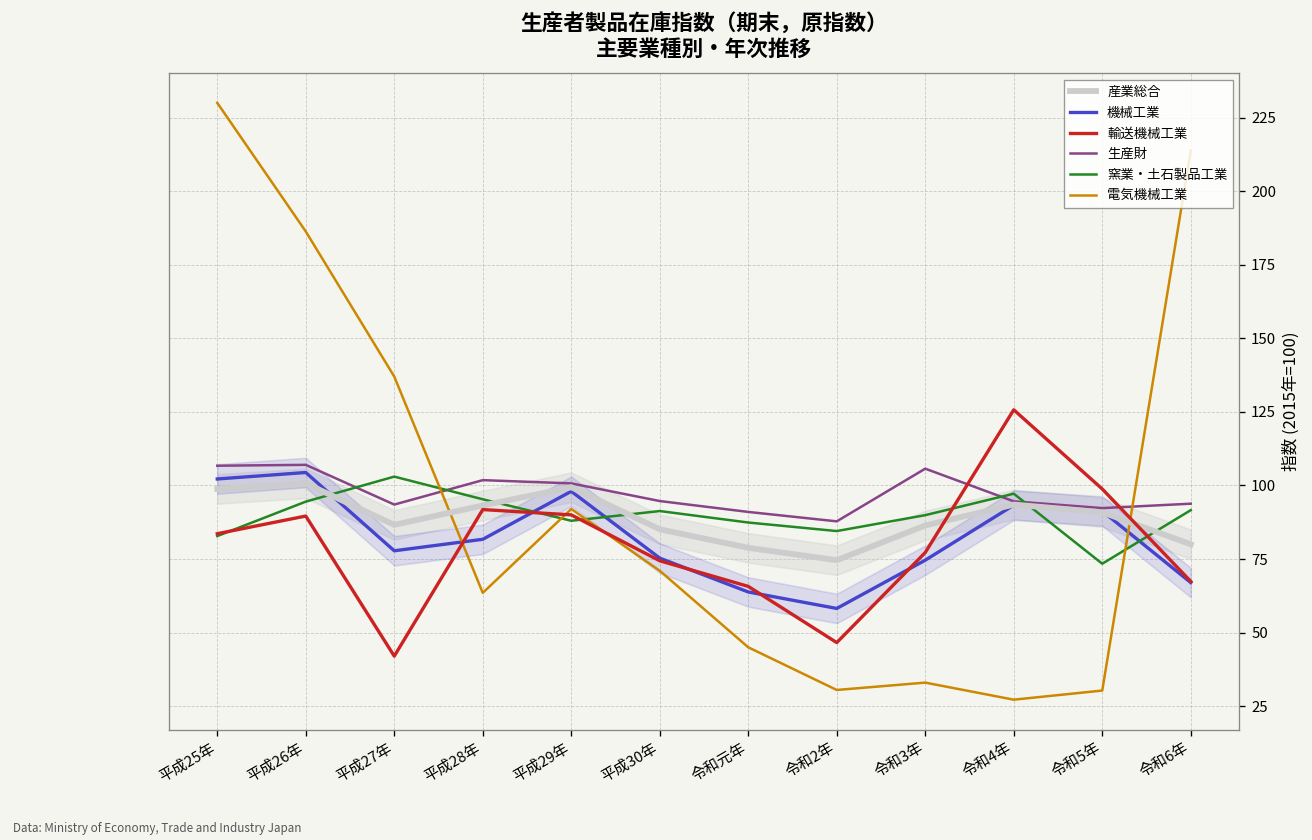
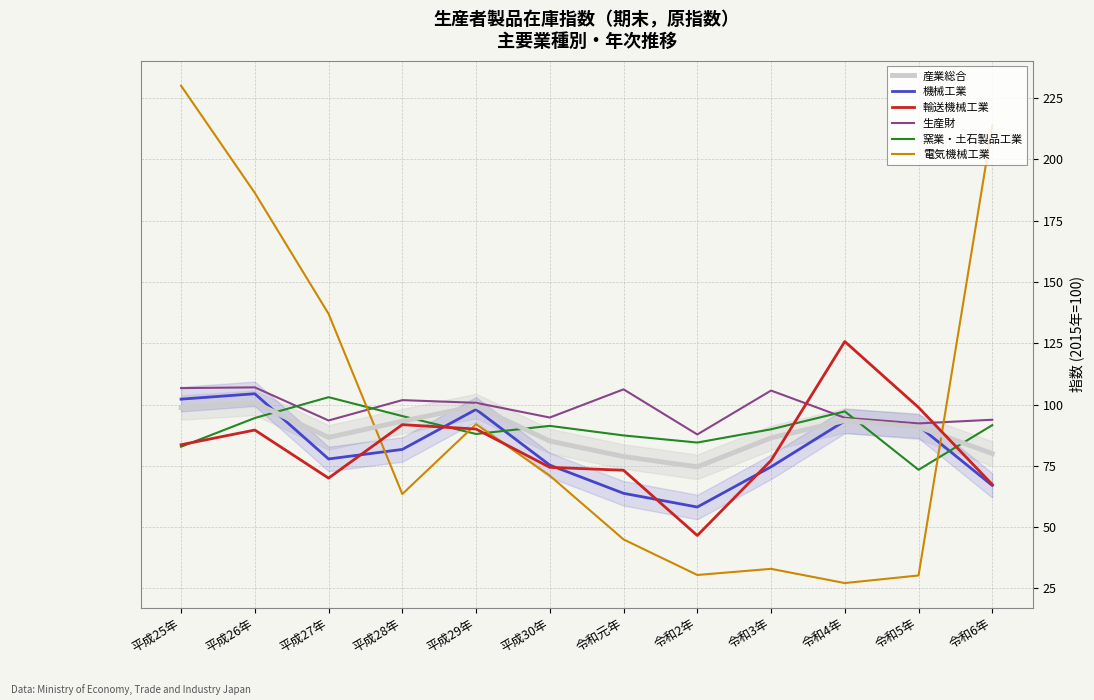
  {
    "輸送機械工業": {
      "平成26年": 90,
-     "平成27年": 42,
+     "平成27年": 70,
      "平成28年": 92,
      "平成29年": 90,
-     "令和元年": 66,
+     "令和元年": 73,
      "令和2年": 47,
      "令和3年": 77,
      "令和4年": 126,
      "令和5年": 99
    },
    "生産財": {
      "平成26年": 107,
      "平成27年": 94,
      "平成28年": 102,
      "平成29年": 101,
      "平成30年": 95,
-     "令和元年": 91,
+     "令和元年": 106,
      "令和2年": 88,
      "令和3年": 106,
      "令和4年": 95,
      "令和6年": 94
    },
    "窯業・土石製品工業": {
      "平成26年": 95,
      "平成27年": 103,
      "平成28年": 95,
      "平成29年": 88,
      "平成30年": 91,
      "令和元年": 87,
      "令和2年": 85,
      "令和3年": 90,
      "令和4年": 97,
      "令和5年": 73,
      "令和6年": 92
    },
    "電気機械工業": {
      "平成25年": 230,
      "平成26年": 186,
      "平成27年": 137,
      "平成28年": 64,
      "平成29年": 92,
      "平成30年": 71,
      "令和元年": 45,
      "令和2年": 31,
      "令和3年": 33,
      "令和4年": 27,
      "令和5年": 30
    }
  }
